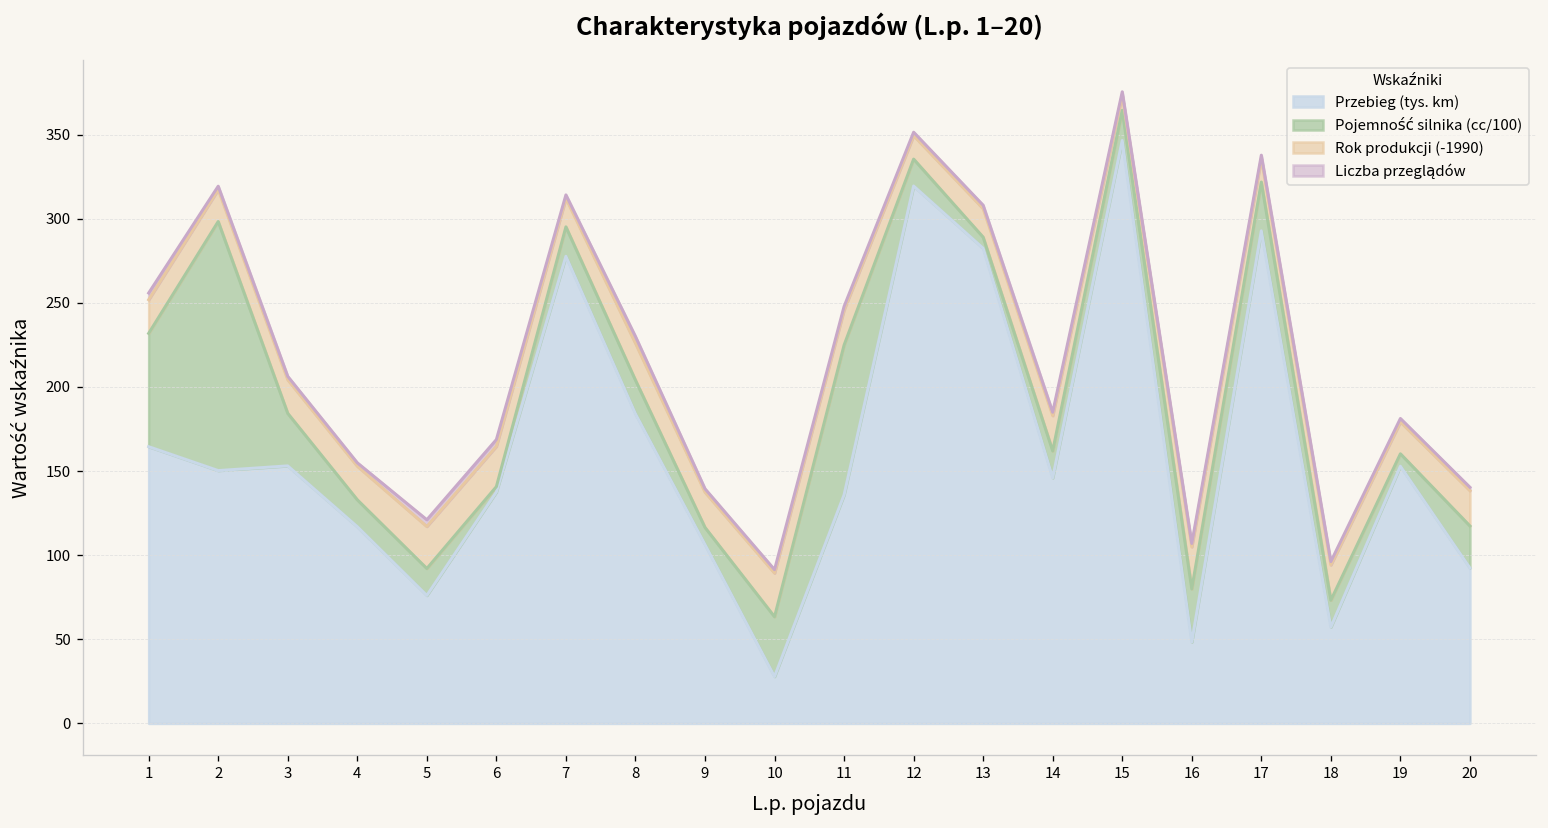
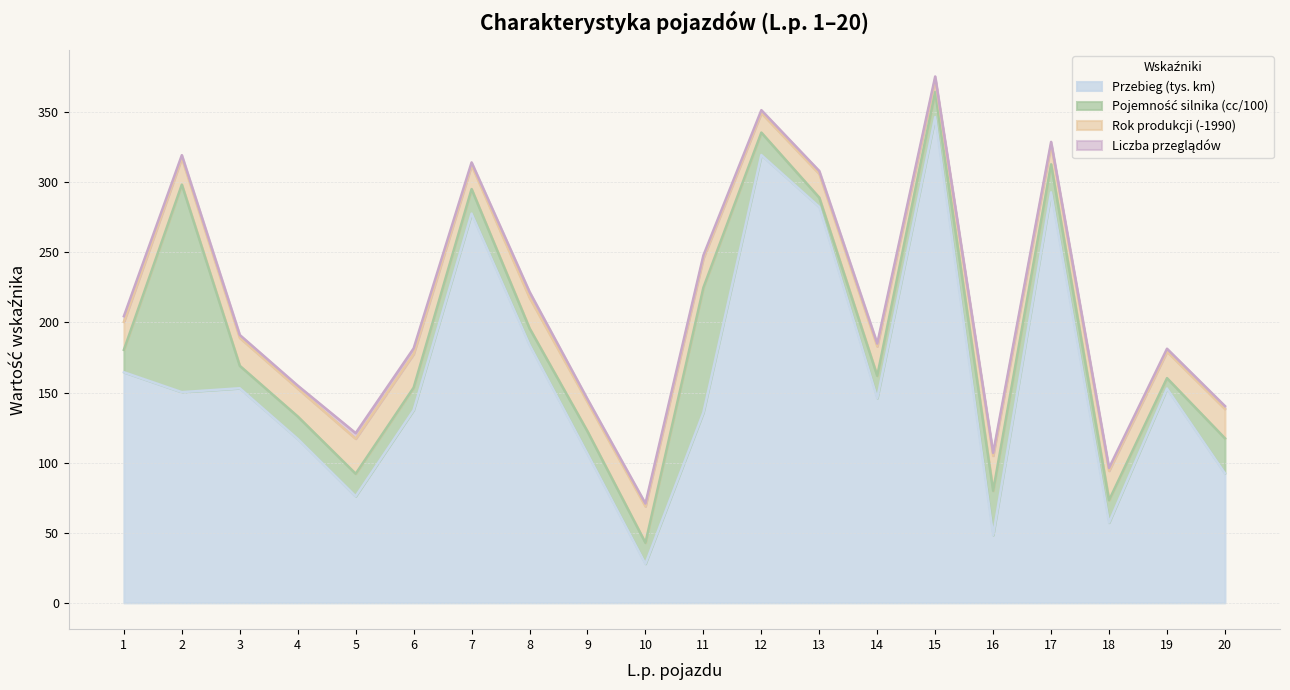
  {
    "Pojemność silnika (cc/100)": {
-     "1": 67,
+     "1": 16,
      "2": 148,
-     "3": 31,
+     "3": 16,
      "4": 16,
      "5": 16,
-     "6": 3,
+     "6": 16,
      "7": 17,
-     "8": 20,
-     "9": 10,
-     "10": 36,
+     "8": 12,
+     "9": 16,
+     "10": 15,
      "11": 89,
      "12": 16,
      "13": 7,
      "14": 16,
      "15": 18,
      "16": 32,
-     "17": 29,
+     "17": 20,
      "18": 16,
      "19": 7,
      "20": 25
    }
  }
